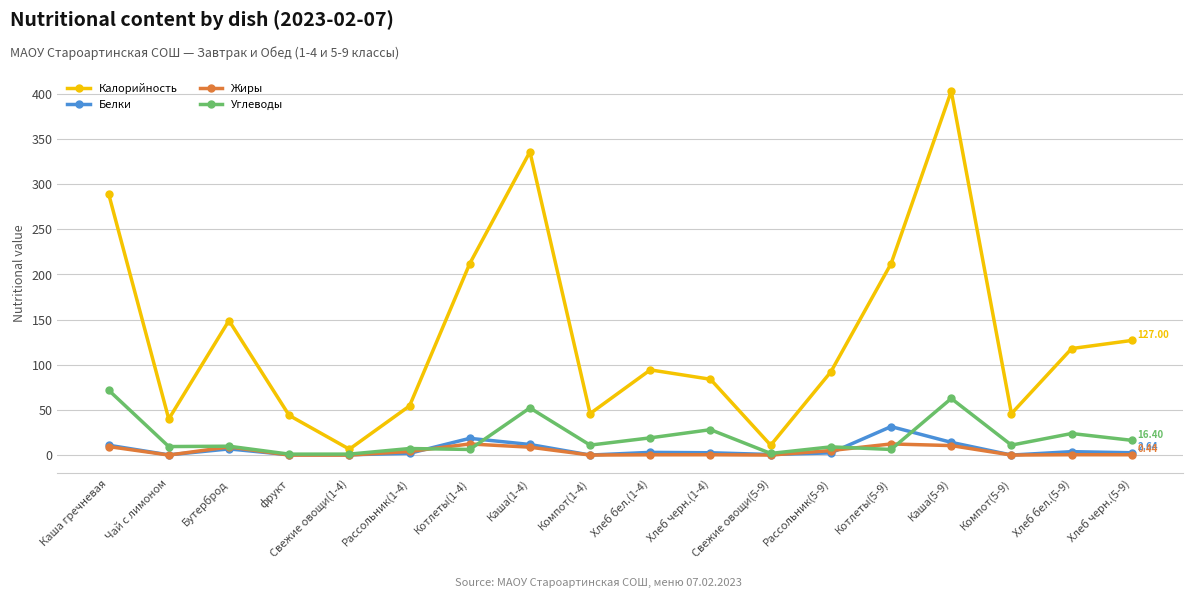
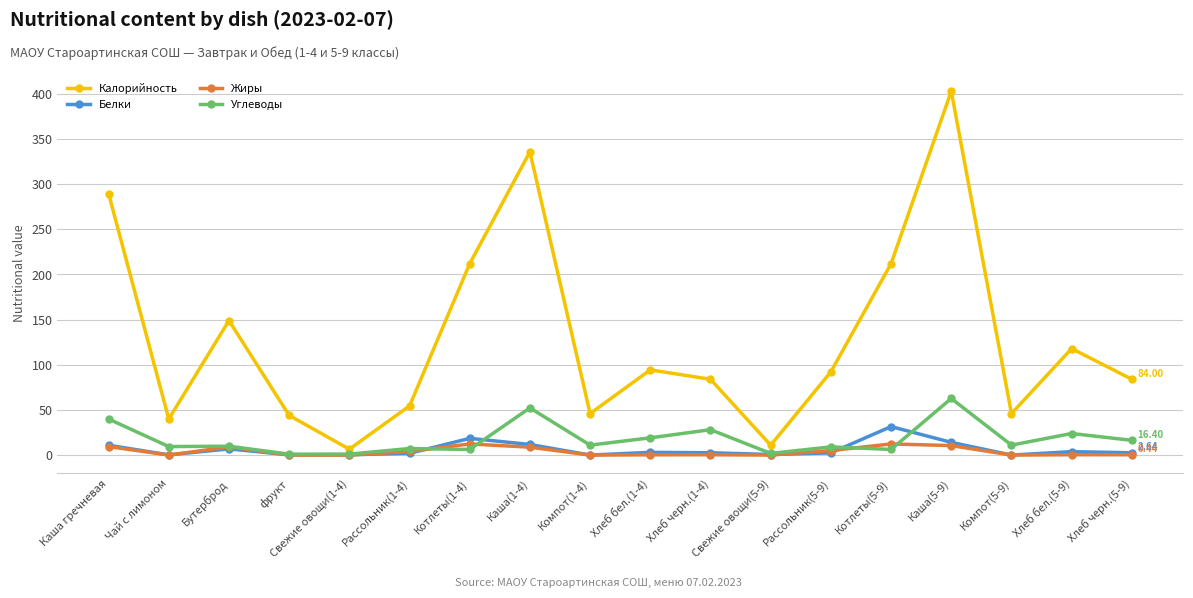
  {
    "Калорийность": {
-     "Хлеб черн.(5-9)": 127.00
+     "Хлеб черн.(5-9)": 84.00
    },
    "Белки": {
      "Котлеты(1-4)": 20,
      "Каша(1-4)": 10,
      "Котлеты(5-9)": 30,
      "Каша(5-9)": 10,
      "Хлеб бел.(5-9)": 0
    },
    "Жиры": {
      "Котлеты(1-4)": 10,
      "Каша(1-4)": 10,
      "Котлеты(5-9)": 10,
      "Каша(5-9)": 10,
      "Хлеб бел.(5-9)": 0
    },
    "Углеводы": {
-     "Каша гречневая": 70,
+     "Каша гречневая": 40,
      "Чай с лимоном": 10,
      "Рассольник(1-4)": 10,
      "Котлеты(1-4)": 10,
      "Каша(1-4)": 50,
      "Компот(1-4)": 10,
      "Хлеб бел.(1-4)": 20,
      "Хлеб черн.(1-4)": 30,
      "Рассольник(5-9)": 10,
      "Котлеты(5-9)": 10,
      "Каша(5-9)": 60,
      "Компот(5-9)": 10,
      "Хлеб бел.(5-9)": 20
    }
  }
